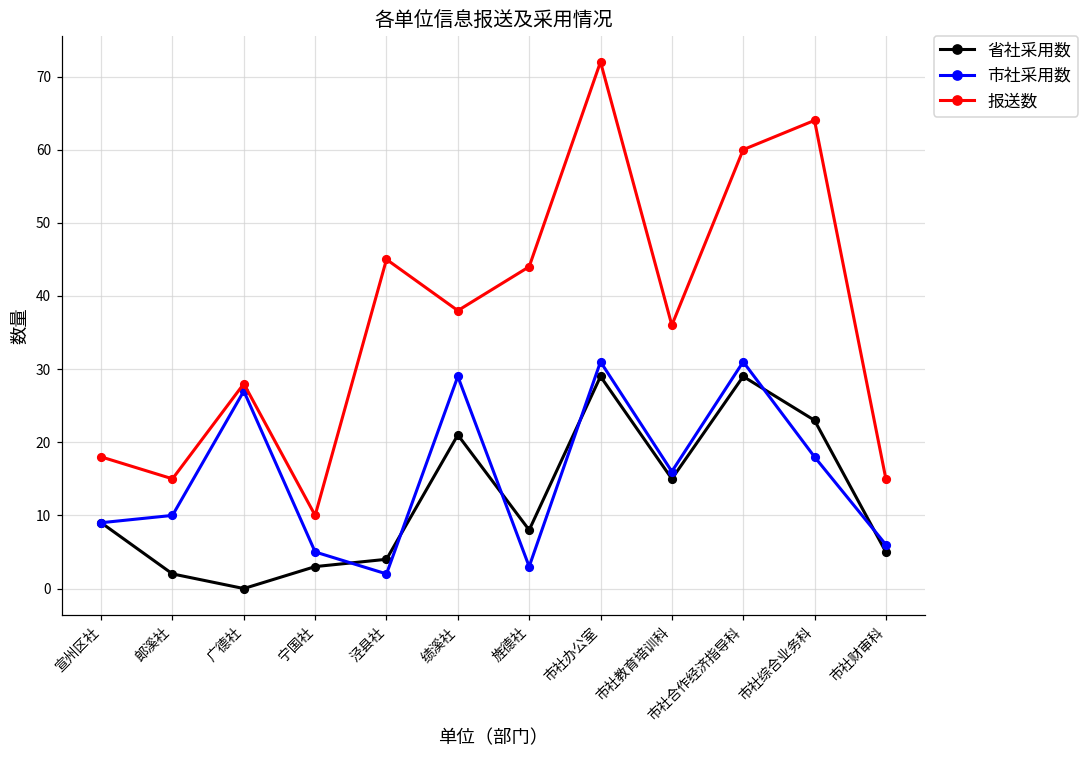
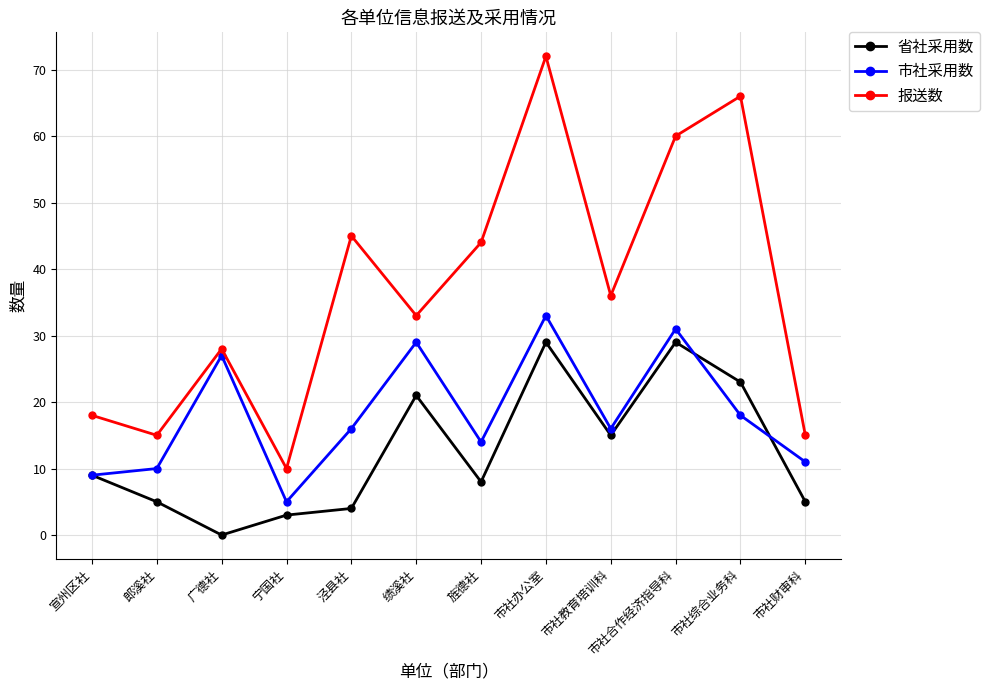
  {
    "省社采用数": {
-     "郎溪社": 2,
+     "郎溪社": 5,
      "广德社": 0,
      "宁国社": 3,
      "泾县社": 4,
      "绩溪社": 21,
      "旌德社": 8,
      "市社办公室": 29,
      "市社教育培训科": 15,
      "市社合作经济指导科": 29,
      "市社综合业务科": 23,
      "市社财审科": 5
    },
    "市社采用数": {
      "郎溪社": 10,
      "广德社": 27,
      "宁国社": 5,
-     "泾县社": 2,
+     "泾县社": 16,
      "绩溪社": 29,
-     "旌德社": 3,
-     "市社办公室": 31,
+     "旌德社": 14,
+     "市社办公室": 33,
      "市社教育培训科": 16,
      "市社合作经济指导科": 31,
      "市社综合业务科": 18,
-     "市社财审科": 6
+     "市社财审科": 11
    },
    "报送数": {
      "宣州区社": 18,
      "郎溪社": 15,
      "广德社": 28,
      "宁国社": 10,
      "泾县社": 45,
-     "绩溪社": 38,
+     "绩溪社": 33,
      "旌德社": 44,
      "市社办公室": 72,
      "市社教育培训科": 36,
      "市社合作经济指导科": 60,
-     "市社综合业务科": 64,
+     "市社综合业务科": 66,
      "市社财审科": 15
    }
  }
